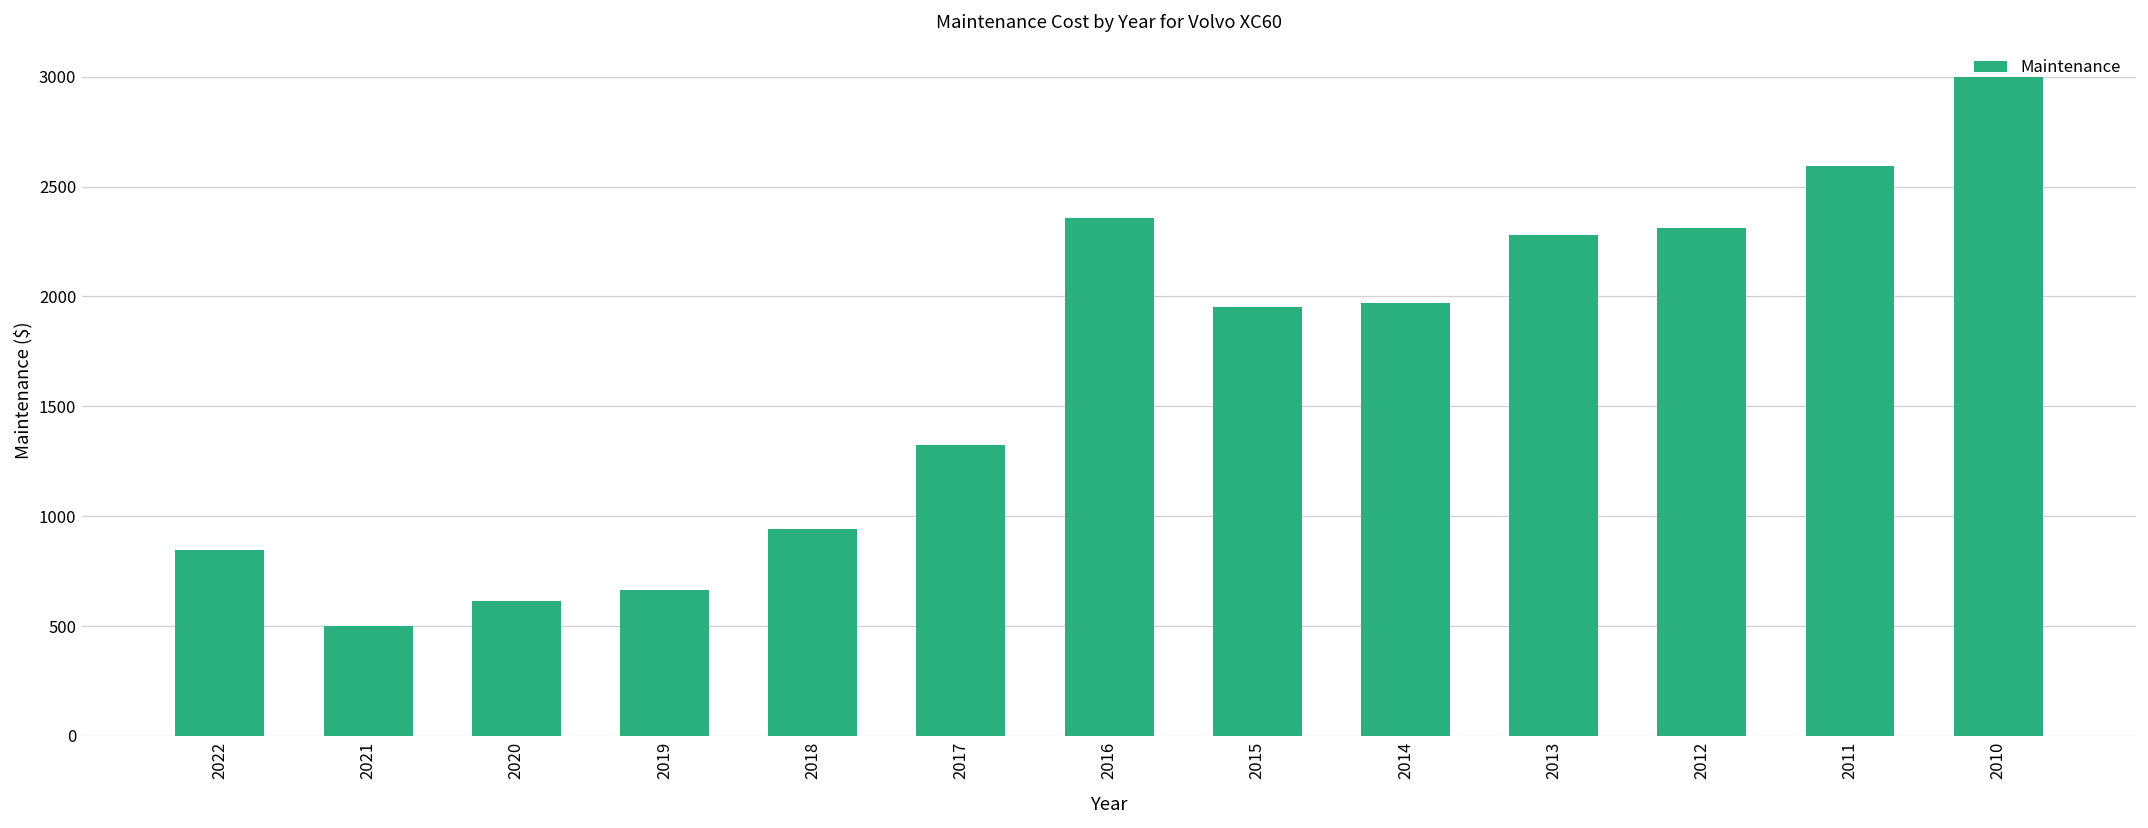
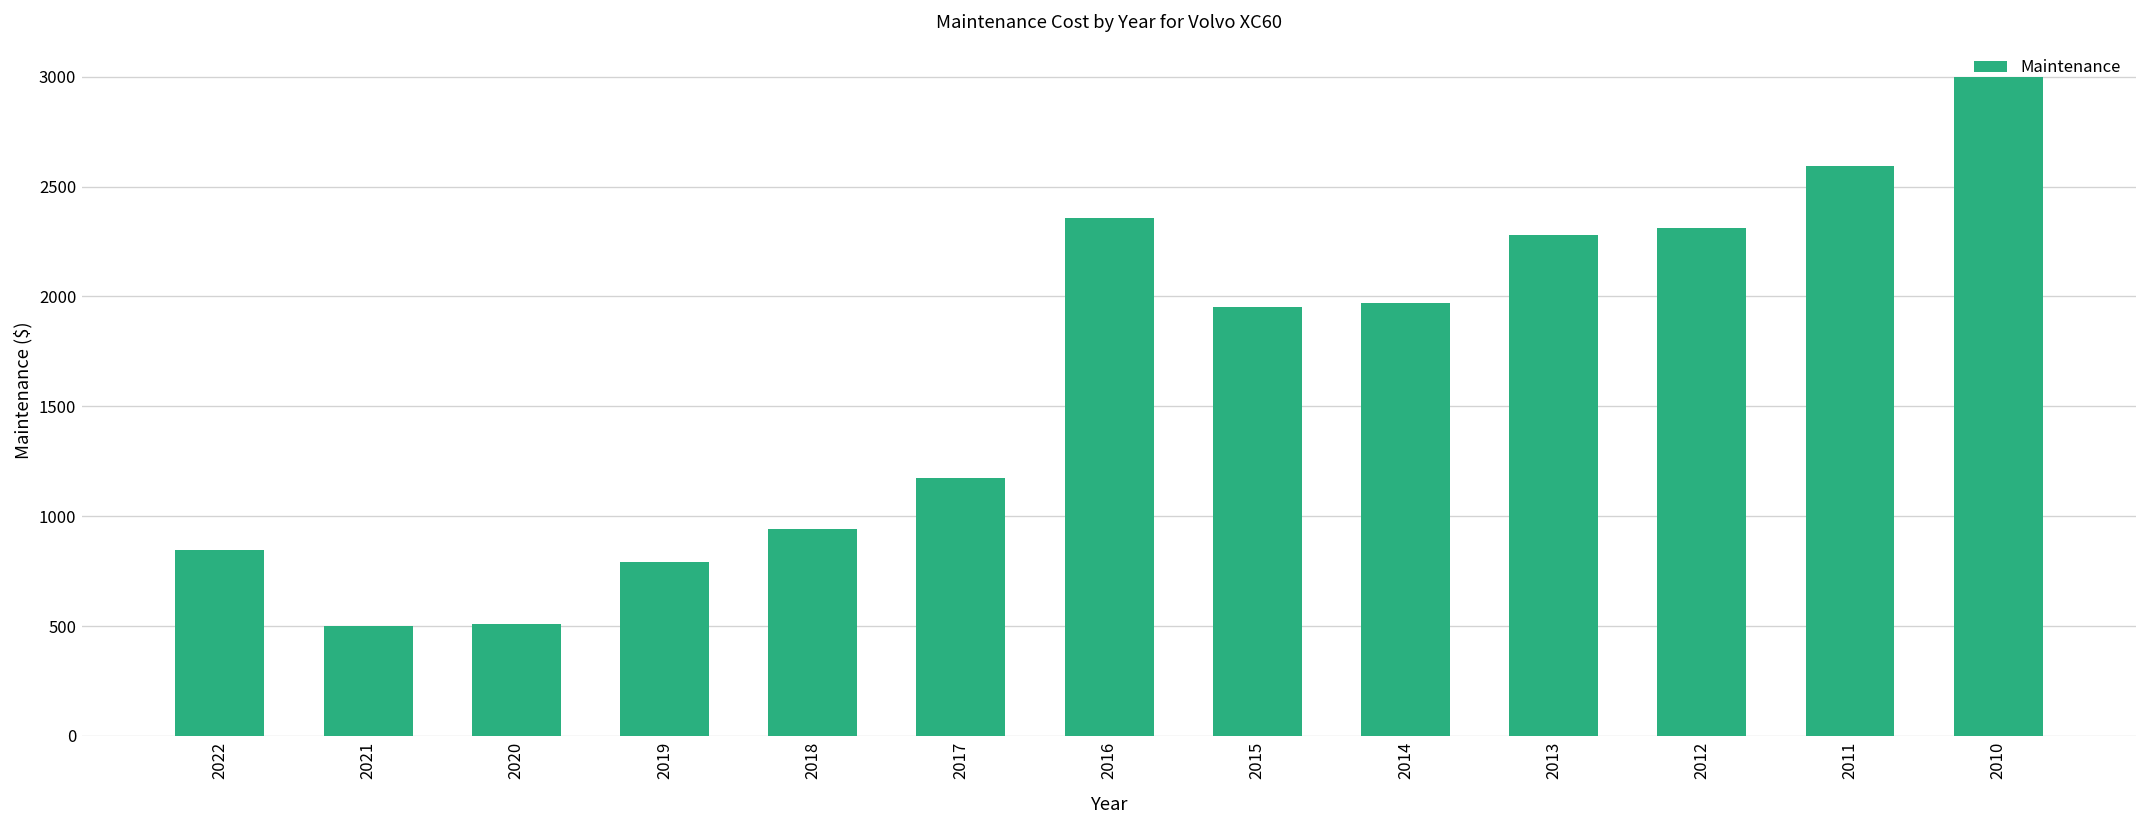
  {
    "2022": 850,
    "2021": 500,
-   "2020": 610,
-   "2019": 660,
+   "2020": 510,
+   "2019": 790,
    "2018": 940,
-   "2017": 1320,
+   "2017": 1180,
    "2016": 2360,
    "2015": 1950,
    "2014": 1970,
    "2013": 2280,
    "2012": 2310,
    "2011": 2590,
    "2010": 3000
  }
